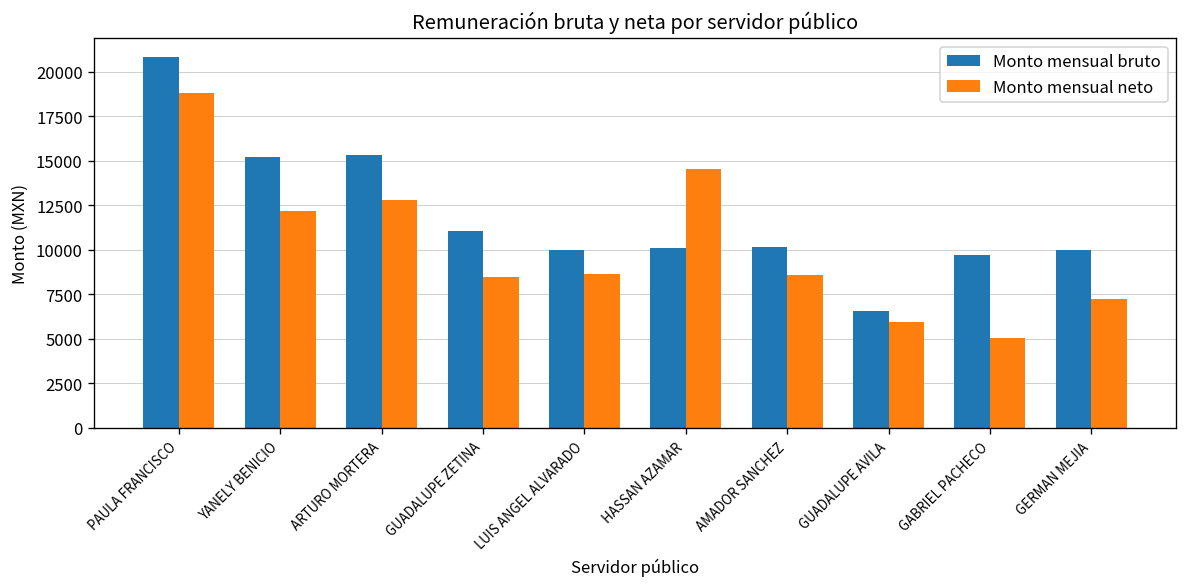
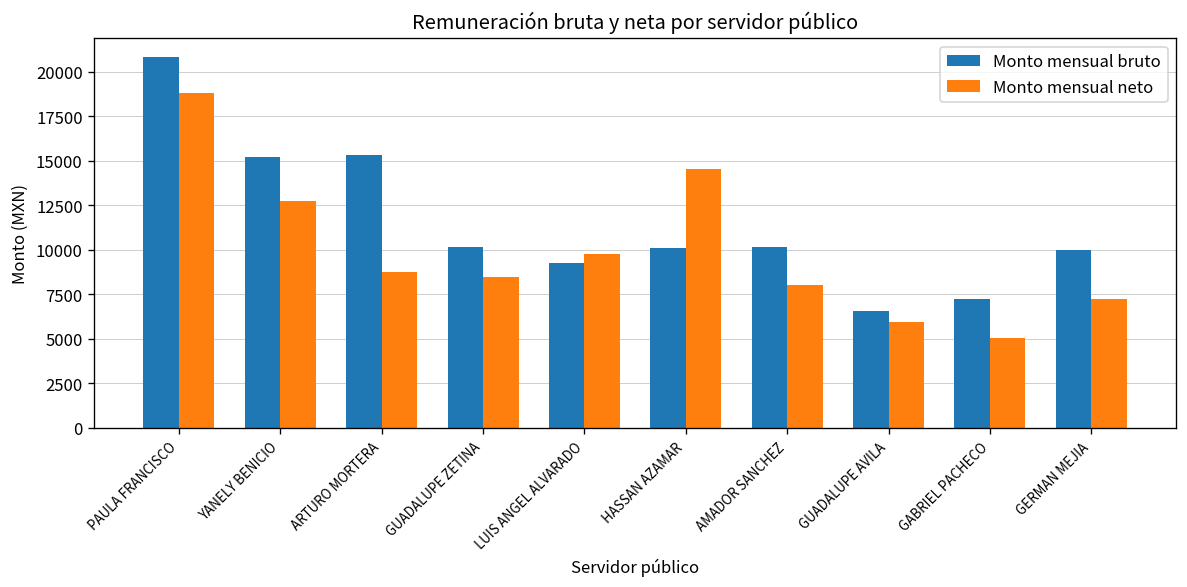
  {
    "Monto mensual bruto": {
      "PAULA FRANCISCO": 20800,
      "YANELY BENICIO": 15200,
      "ARTURO MORTERA": 15300,
-     "GUADALUPE ZETINA": 11000,
-     "LUIS ANGEL ALVARADO": 10000,
+     "GUADALUPE ZETINA": 10100,
+     "LUIS ANGEL ALVARADO": 9300,
      "HASSAN AZAMAR": 10100,
      "AMADOR SANCHEZ": 10100,
      "GUADALUPE AVILA": 6600,
-     "GABRIEL PACHECO": 9700,
+     "GABRIEL PACHECO": 7200,
      "GERMAN MEJIA": 10000
    },
    "Monto mensual neto": {
      "PAULA FRANCISCO": 18800,
-     "YANELY BENICIO": 12200,
-     "ARTURO MORTERA": 12800,
+     "YANELY BENICIO": 12700,
+     "ARTURO MORTERA": 8800,
      "GUADALUPE ZETINA": 8400,
-     "LUIS ANGEL ALVARADO": 8700,
+     "LUIS ANGEL ALVARADO": 9800,
      "HASSAN AZAMAR": 14500,
-     "AMADOR SANCHEZ": 8600,
+     "AMADOR SANCHEZ": 8000,
      "GUADALUPE AVILA": 5900,
      "GABRIEL PACHECO": 5100,
      "GERMAN MEJIA": 7200
    }
  }
